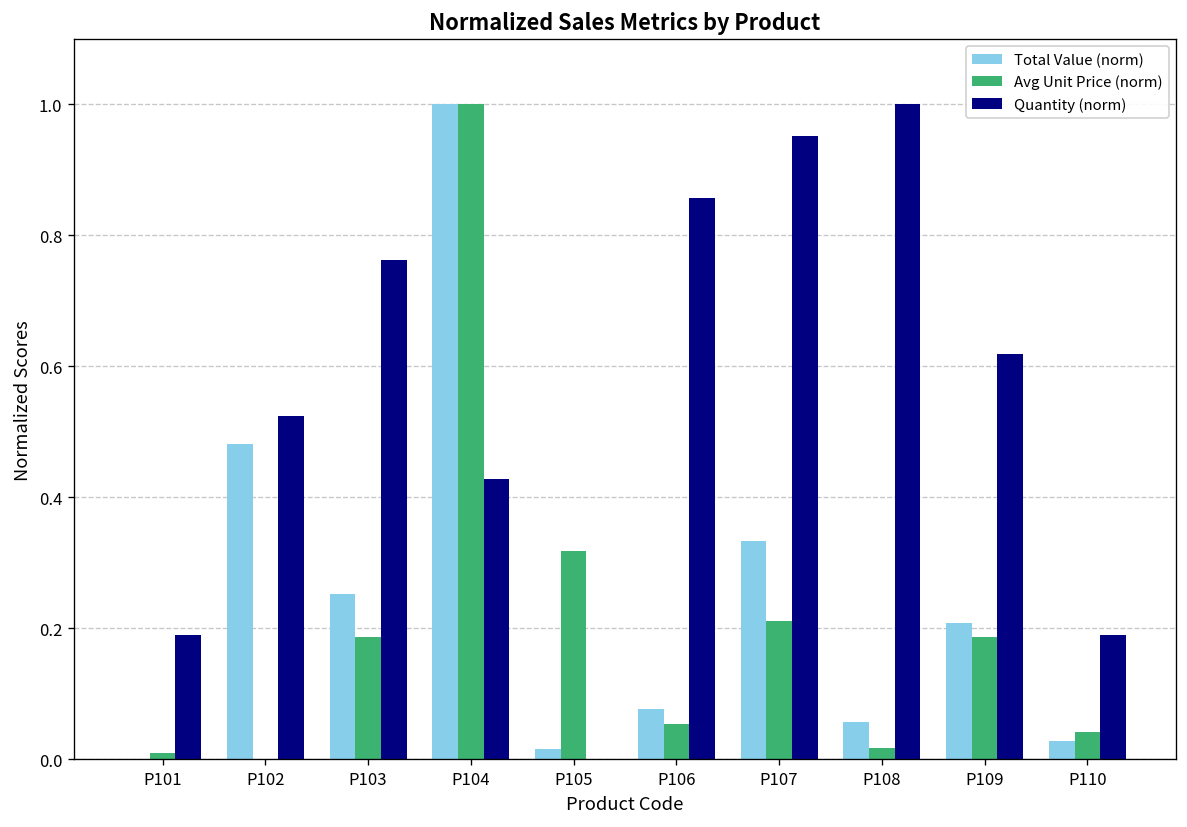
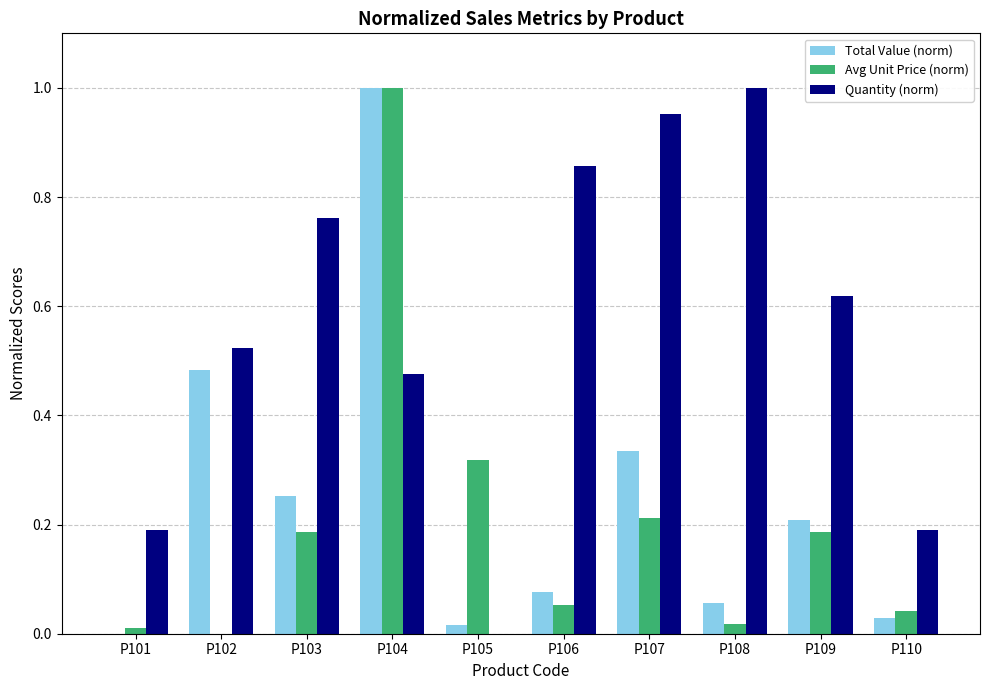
  {
    "Total Value (norm)": {
      "P101": 0.00,
      "P102": 0.48,
      "P103": 0.25,
      "P104": 1.00,
      "P105": 0.02,
      "P106": 0.08,
      "P107": 0.33,
      "P108": 0.06,
      "P109": 0.21,
      "P110": 0.03
    },
    "Avg Unit Price (norm)": {
      "P101": 0.01,
      "P102": 0.00,
      "P103": 0.19,
      "P104": 1.00,
      "P105": 0.32,
      "P106": 0.05,
      "P107": 0.21,
      "P108": 0.02,
      "P109": 0.19,
      "P110": 0.04
    },
    "Quantity (norm)": {
      "P101": 0.19,
      "P102": 0.52,
      "P103": 0.76,
-     "P104": 0.43,
+     "P104": 0.48,
      "P105": 0.00,
      "P106": 0.86,
      "P107": 0.95,
      "P108": 1.00,
      "P109": 0.62,
      "P110": 0.19
    }
  }
